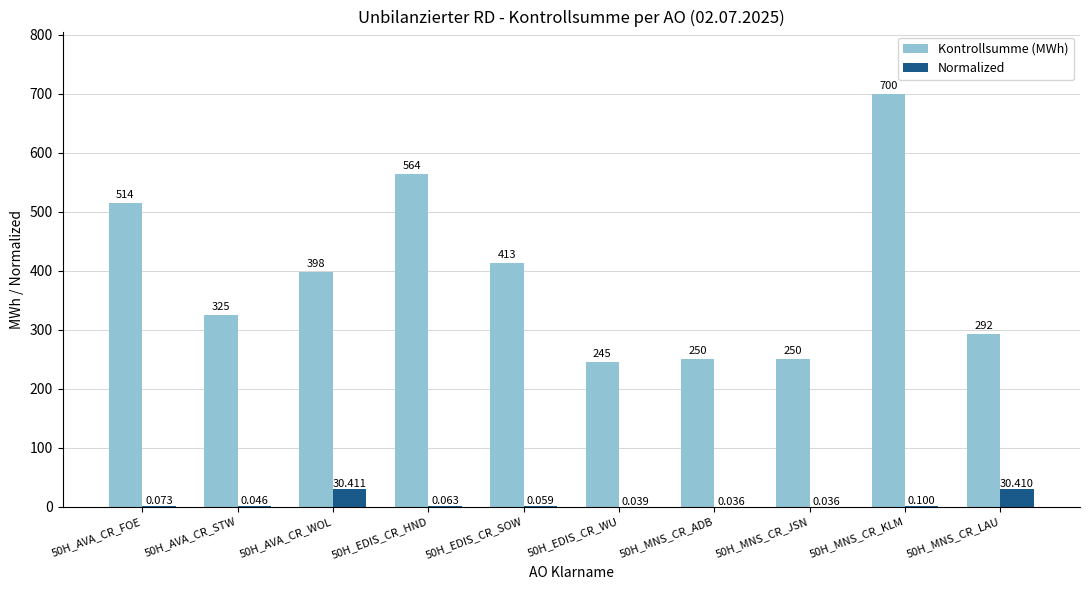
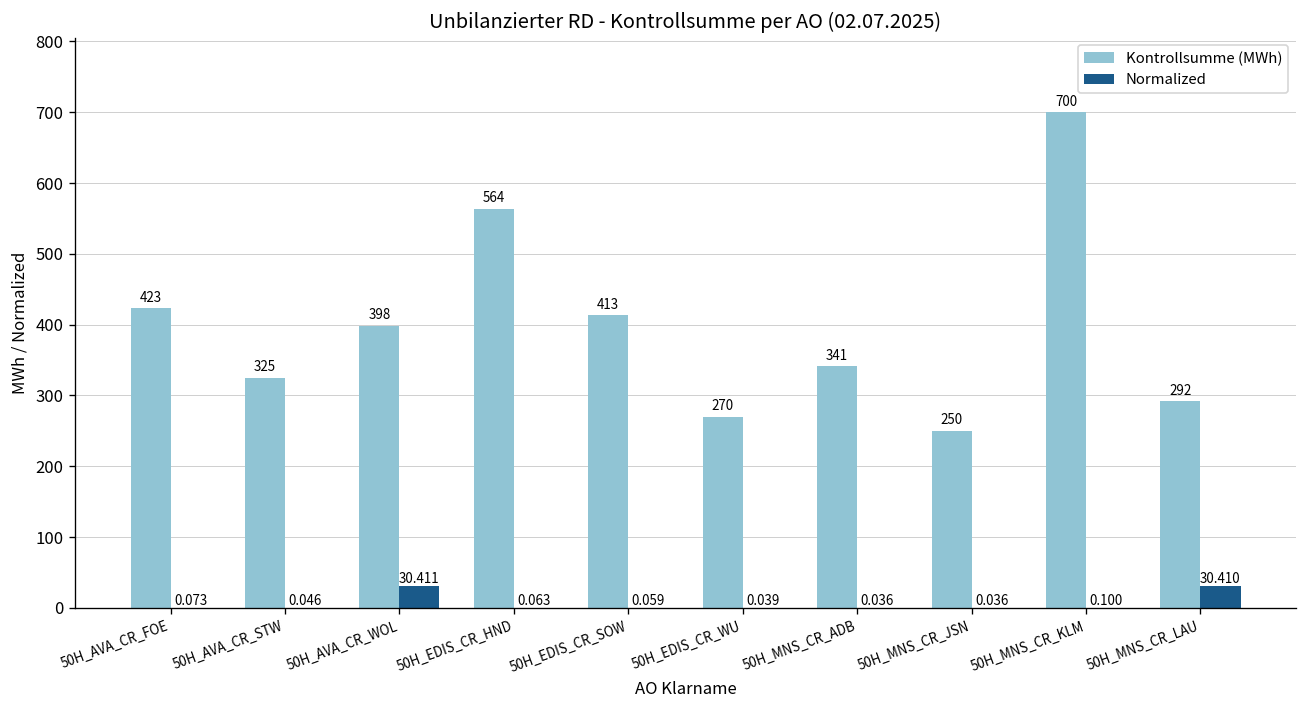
  {
    "Kontrollsumme (MWh)": {
-     "50H_AVA_CR_FOE": 514,
+     "50H_AVA_CR_FOE": 423,
      "50H_AVA_CR_STW": 325,
      "50H_AVA_CR_WOL": 398,
      "50H_EDIS_CR_HND": 564,
      "50H_EDIS_CR_SOW": 413,
-     "50H_EDIS_CR_WU": 245,
-     "50H_MNS_CR_ADB": 250,
+     "50H_EDIS_CR_WU": 270,
+     "50H_MNS_CR_ADB": 341,
      "50H_MNS_CR_JSN": 250,
      "50H_MNS_CR_KLM": 700,
      "50H_MNS_CR_LAU": 292
    },
    "Normalized": {
      "50H_AVA_CR_FOE": 0.073,
      "50H_AVA_CR_STW": 0.046,
      "50H_AVA_CR_WOL": 30.411,
      "50H_EDIS_CR_HND": 0.063,
      "50H_EDIS_CR_SOW": 0.059,
      "50H_EDIS_CR_WU": 0.039,
      "50H_MNS_CR_ADB": 0.036,
      "50H_MNS_CR_JSN": 0.036,
      "50H_MNS_CR_KLM": 0.100,
      "50H_MNS_CR_LAU": 30.410
    }
  }
